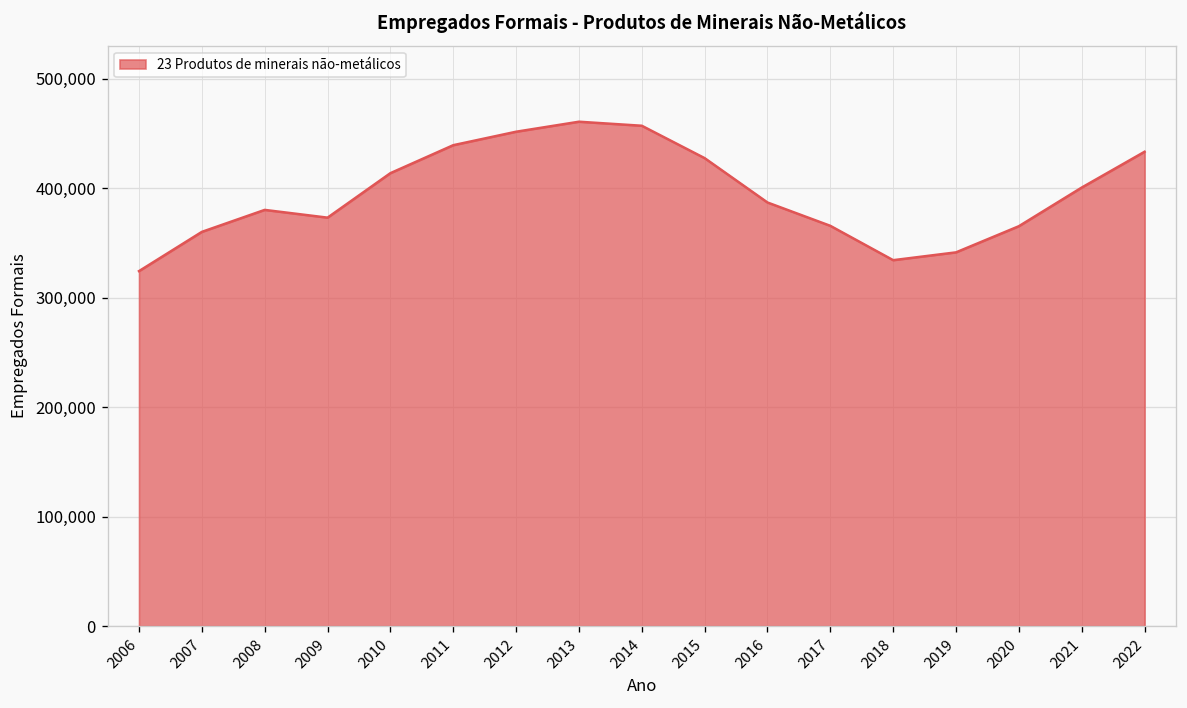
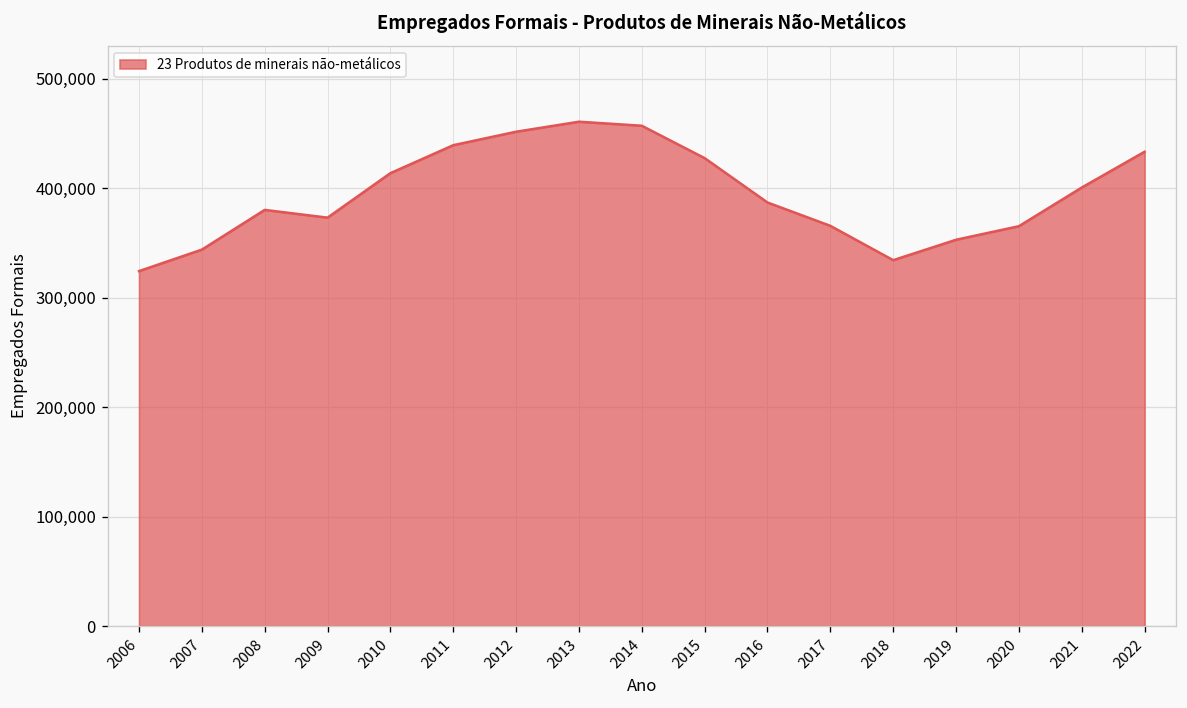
  {
    "2006": "320,000",
-   "2007": "360,000",
+   "2007": "340,000",
    "2008": "380,000",
    "2009": "370,000",
    "2010": "410,000",
    "2011": "440,000",
    "2012": "450,000",
    "2013": "460,000",
    "2014": "460,000",
    "2015": "430,000",
    "2016": "390,000",
    "2017": "370,000",
    "2018": "330,000",
-   "2019": "340,000",
+   "2019": "350,000",
    "2020": "370,000",
    "2021": "400,000",
    "2022": "430,000"
  }
